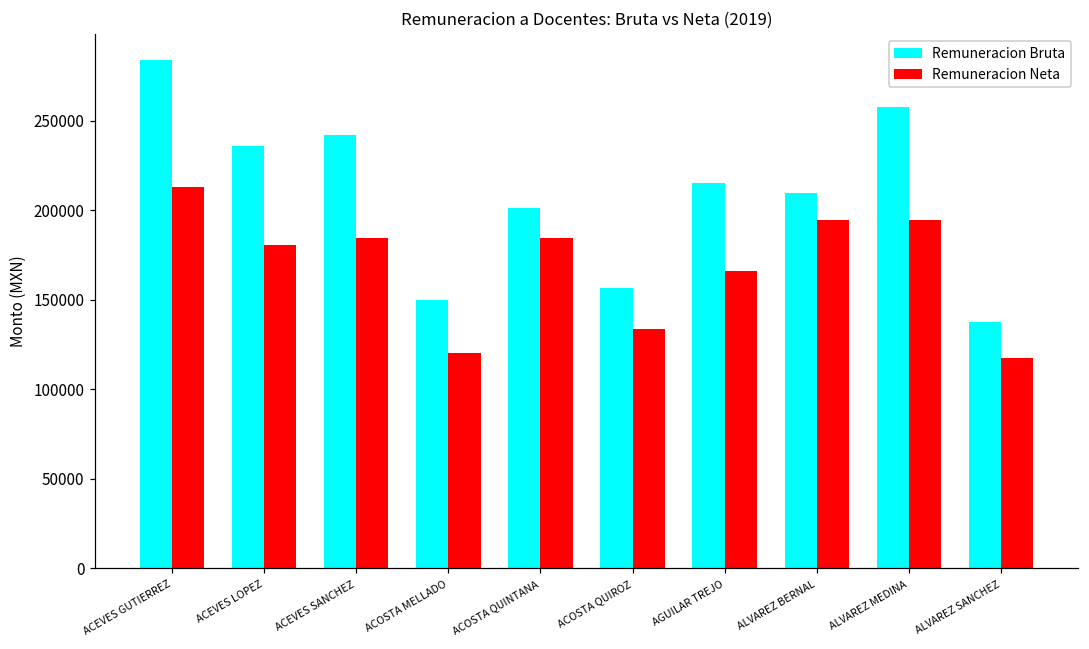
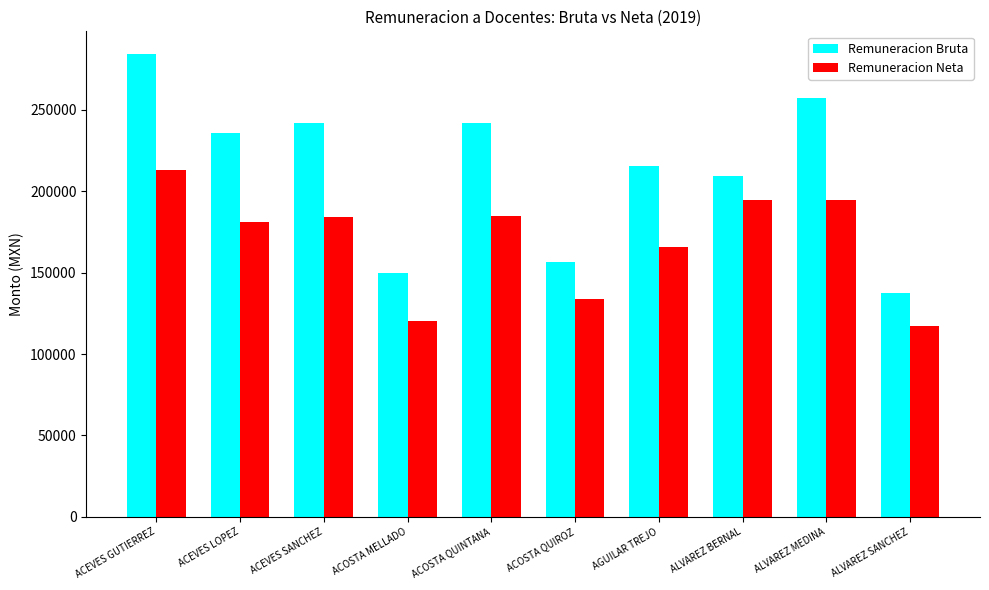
  {
    "Remuneracion Bruta": {
      "ACEVES GUTIERREZ": 284000,
      "ACEVES LOPEZ": 236000,
      "ACEVES SANCHEZ": 242000,
      "ACOSTA MELLADO": 150000,
-     "ACOSTA QUINTANA": 201000,
+     "ACOSTA QUINTANA": 242000,
      "ACOSTA QUIROZ": 157000,
      "AGUILAR TREJO": 216000,
      "ALVAREZ BERNAL": 210000,
      "ALVAREZ MEDINA": 258000,
      "ALVAREZ SANCHEZ": 137000
    },
    "Remuneracion Neta": {
      "ACEVES GUTIERREZ": 213000,
      "ACEVES LOPEZ": 181000,
      "ACEVES SANCHEZ": 184000,
      "ACOSTA MELLADO": 120000,
      "ACOSTA QUINTANA": 185000,
      "ACOSTA QUIROZ": 134000,
      "AGUILAR TREJO": 166000,
      "ALVAREZ BERNAL": 194000,
      "ALVAREZ MEDINA": 195000,
      "ALVAREZ SANCHEZ": 117000
    }
  }
